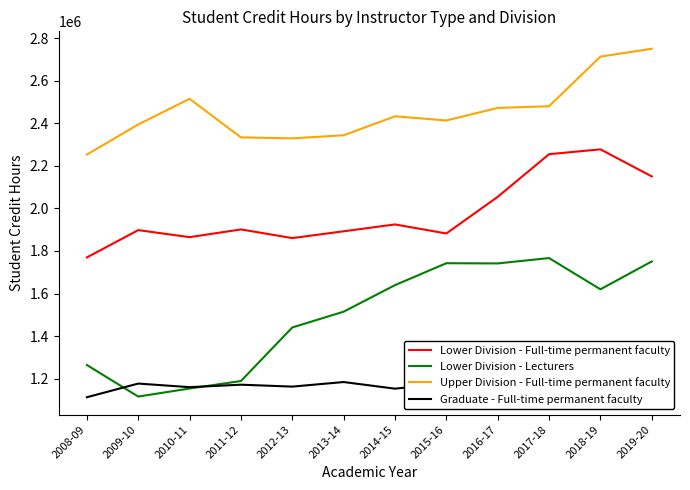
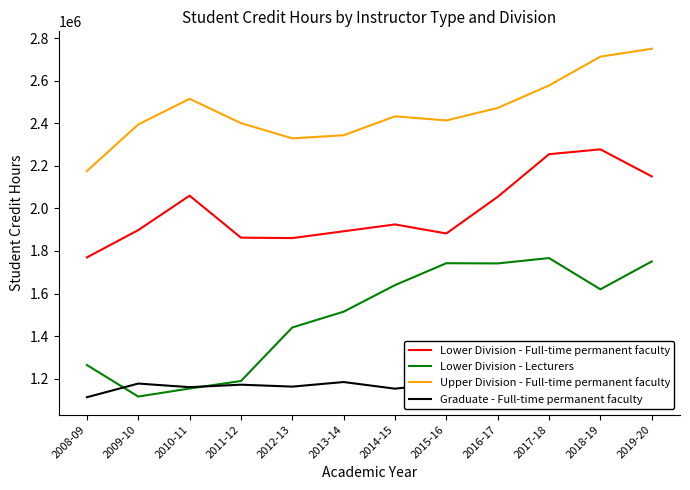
  {
    "Lower Division - Full-time permanent faculty": {
      "2008-09": 1770000,
      "2009-10": 1900000,
-     "2010-11": 1860000,
-     "2011-12": 1900000,
+     "2010-11": 2060000,
+     "2011-12": 1860000,
      "2012-13": 1860000,
      "2013-14": 1890000,
      "2014-15": 1920000,
      "2015-16": 1880000,
      "2016-17": 2050000,
      "2017-18": 2250000,
      "2018-19": 2280000,
      "2019-20": 2150000
    },
    "Lower Division - Lecturers": {
      "2008-09": 1260000,
      "2009-10": 1120000,
      "2011-12": 1190000,
      "2012-13": 1440000,
      "2013-14": 1510000,
      "2014-15": 1640000,
      "2015-16": 1740000,
      "2016-17": 1740000,
      "2017-18": 1770000,
      "2018-19": 1620000,
      "2019-20": 1750000
    },
    "Upper Division - Full-time permanent faculty": {
-     "2008-09": 2250000,
+     "2008-09": 2180000,
      "2009-10": 2390000,
      "2010-11": 2510000,
-     "2011-12": 2330000,
+     "2011-12": 2400000,
      "2012-13": 2330000,
      "2013-14": 2340000,
      "2014-15": 2430000,
      "2015-16": 2410000,
      "2016-17": 2470000,
-     "2017-18": 2480000,
+     "2017-18": 2580000,
      "2018-19": 2710000,
      "2019-20": 2750000
    },
    "Graduate - Full-time permanent faculty": {
      "2008-09": 1110000,
      "2009-10": 1180000,
      "2011-12": 1170000,
      "2012-13": 1160000,
      "2013-14": 1180000,
      "2014-15": 1150000
    }
  }
